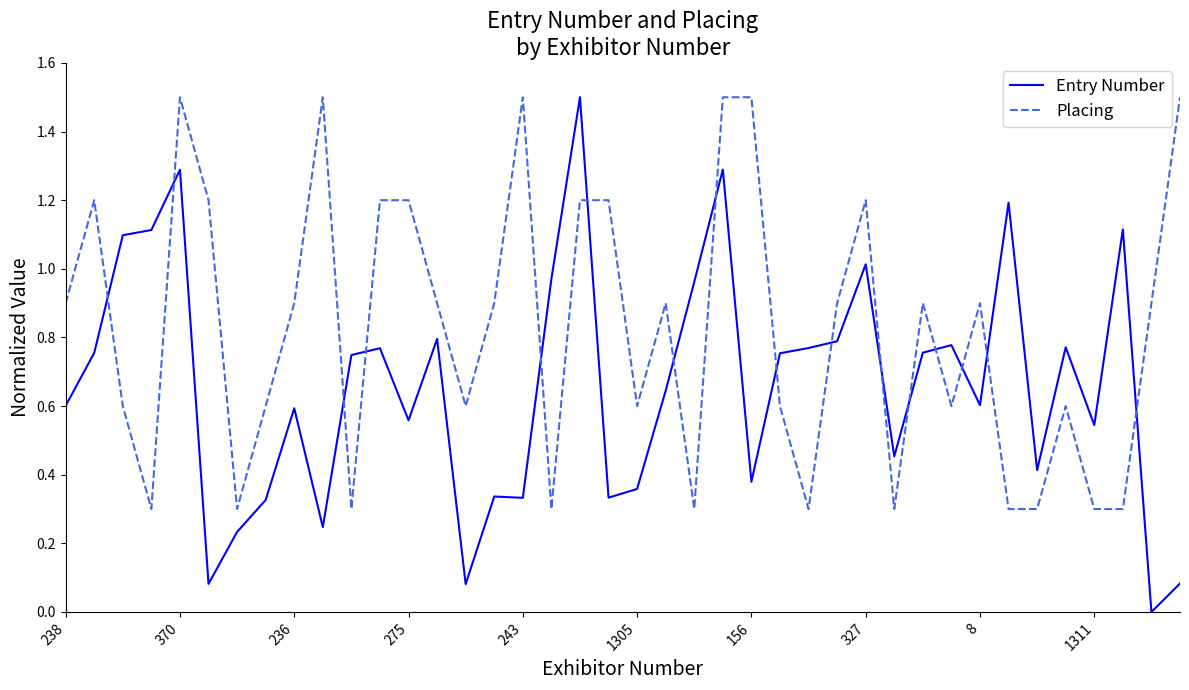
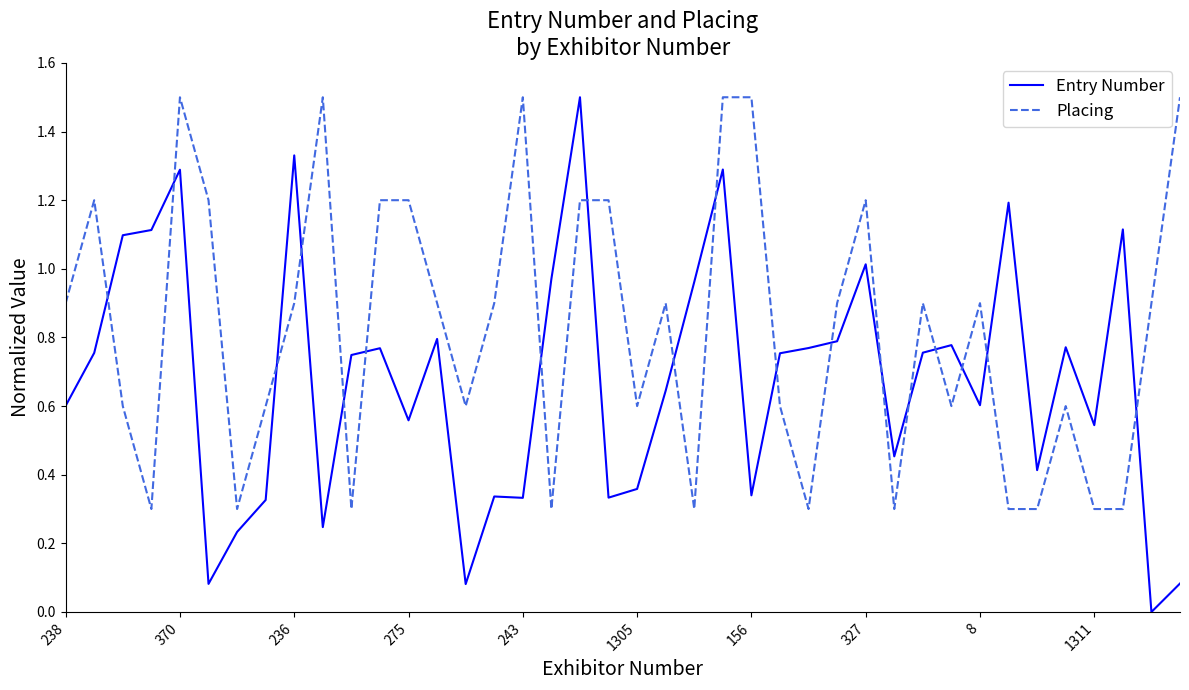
  {
    "Entry Number": {
      "238": 0.60,
      "370": 1.29,
-     "236": 0.59,
+     "236": 1.33,
      "275": 0.56,
      "243": 0.33,
      "1305": 0.36,
-     "156": 0.38,
+     "156": 0.34,
      "327": 1.01,
      "8": 0.60,
      "1311": 0.54
    },
    "Placing": {
      "238": 0.90,
      "370": 1.50,
      "236": 0.90,
      "275": 1.20,
      "243": 1.50,
      "1305": 0.60,
      "156": 1.50,
      "327": 1.20,
      "8": 0.90,
      "1311": 0.30
    }
  }
